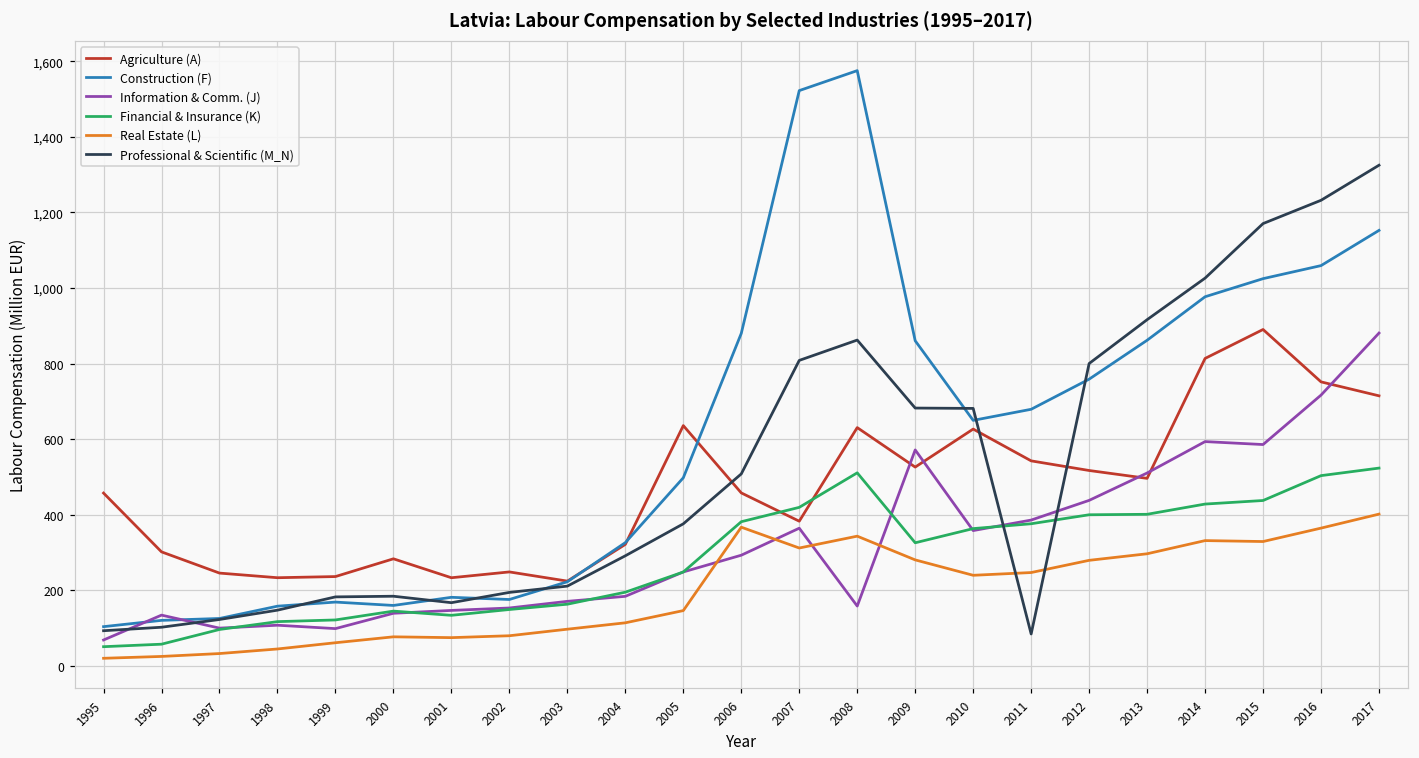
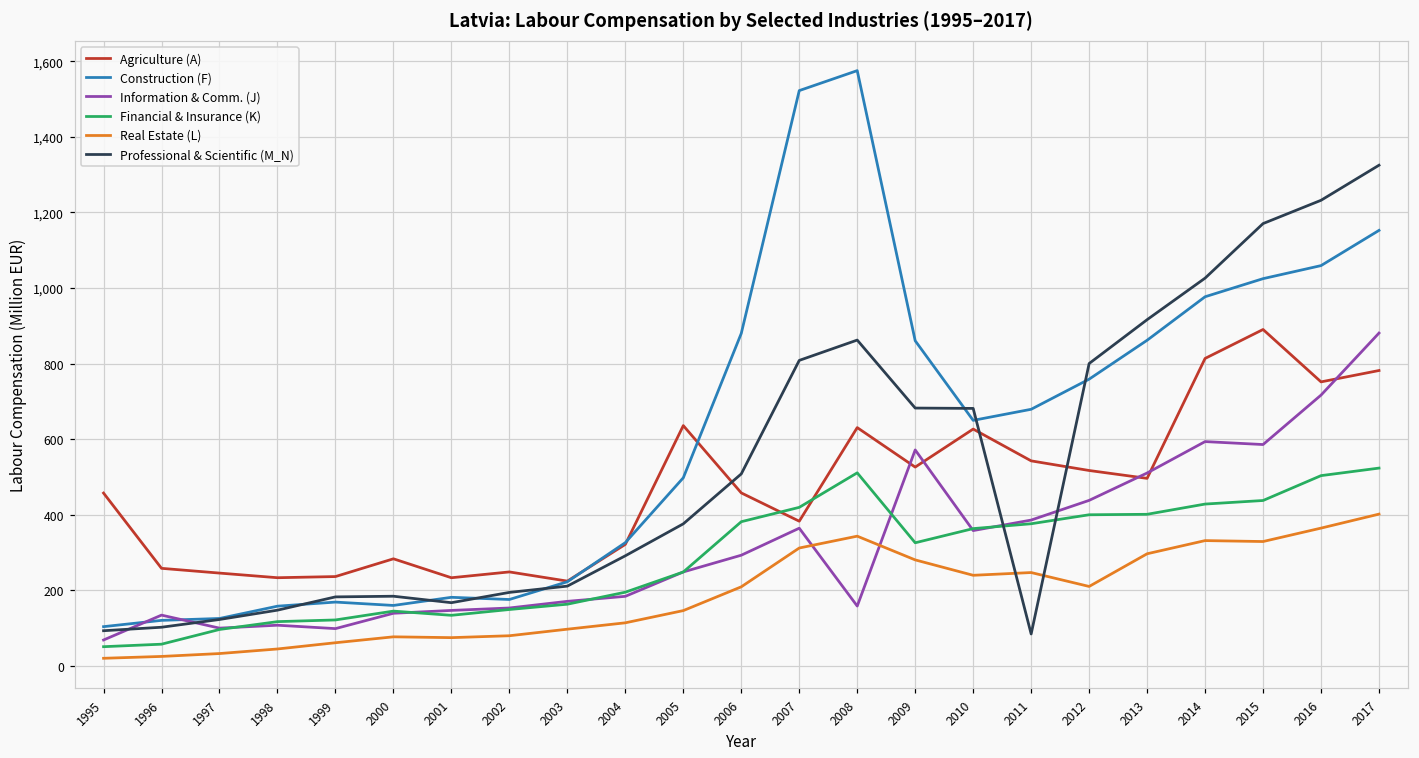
  {
    "Agriculture (A)": {
      "1995": "460",
-     "1996": "300",
+     "1996": "260",
      "1997": "250",
      "1998": "230",
      "1999": "240",
      "2000": "280",
      "2001": "230",
      "2002": "250",
      "2005": "640",
      "2006": "460",
      "2007": "380",
      "2008": "630",
      "2009": "530",
      "2010": "630",
      "2011": "540",
      "2012": "520",
      "2013": "500",
      "2014": "810",
      "2015": "890",
      "2016": "750",
-     "2017": "710"
+     "2017": "780"
    },
    "Construction (F)": {
      "1995": "100",
      "1996": "120",
      "1998": "160",
      "1999": "170",
      "2000": "160",
      "2001": "180",
      "2002": "180",
      "2005": "500",
      "2006": "880",
      "2007": "1,520",
      "2008": "1,580",
      "2009": "860",
      "2010": "650",
      "2011": "680",
      "2012": "760",
      "2013": "860",
      "2014": "980",
      "2015": "1,020",
      "2016": "1,060",
      "2017": "1,150"
    },
    "Information & Comm. (J)": {
      "1995": "70",
      "1996": "130",
      "1998": "110",
      "1999": "100",
      "2001": "150",
      "2003": "170",
      "2004": "180",
      "2006": "290",
      "2007": "360",
      "2008": "160",
      "2009": "570",
      "2011": "390",
      "2012": "440",
      "2013": "510",
      "2014": "590",
      "2015": "590",
      "2016": "720",
      "2017": "880"
    },
    "Financial & Insurance (K)": {
      "1995": "50",
      "1996": "60",
      "1998": "120",
      "1999": "120",
      "2001": "130",
      "2003": "160",
      "2004": "200",
      "2006": "380",
      "2007": "420",
      "2008": "510",
      "2009": "330",
      "2011": "380",
      "2012": "400",
      "2013": "400",
      "2014": "430",
      "2015": "440",
      "2016": "500",
      "2017": "520"
    },
    "Real Estate (L)": {
      "1995": "20",
      "1996": "30",
      "1997": "30",
      "1998": "40",
      "1999": "60",
      "2000": "80",
      "2001": "70",
      "2002": "80",
      "2003": "100",
      "2004": "110",
      "2005": "150",
-     "2006": "370",
+     "2006": "210",
      "2007": "310",
      "2008": "340",
      "2009": "280",
      "2010": "240",
      "2011": "250",
-     "2012": "280",
+     "2012": "210",
      "2013": "300",
      "2014": "330",
      "2015": "330",
      "2016": "360",
      "2017": "400"
    },
    "Professional & Scientific (M_N)": {
      "1995": "90",
      "1996": "100",
      "1998": "150",
      "1999": "180",
      "2000": "180",
      "2001": "170",
      "2002": "190",
      "2003": "210",
      "2004": "290",
      "2005": "380",
      "2006": "510",
      "2007": "810",
      "2008": "860",
      "2009": "680",
      "2010": "680",
      "2011": "80",
      "2012": "800",
      "2013": "920",
      "2014": "1,030",
      "2015": "1,170",
      "2016": "1,230",
      "2017": "1,320"
    }
  }
